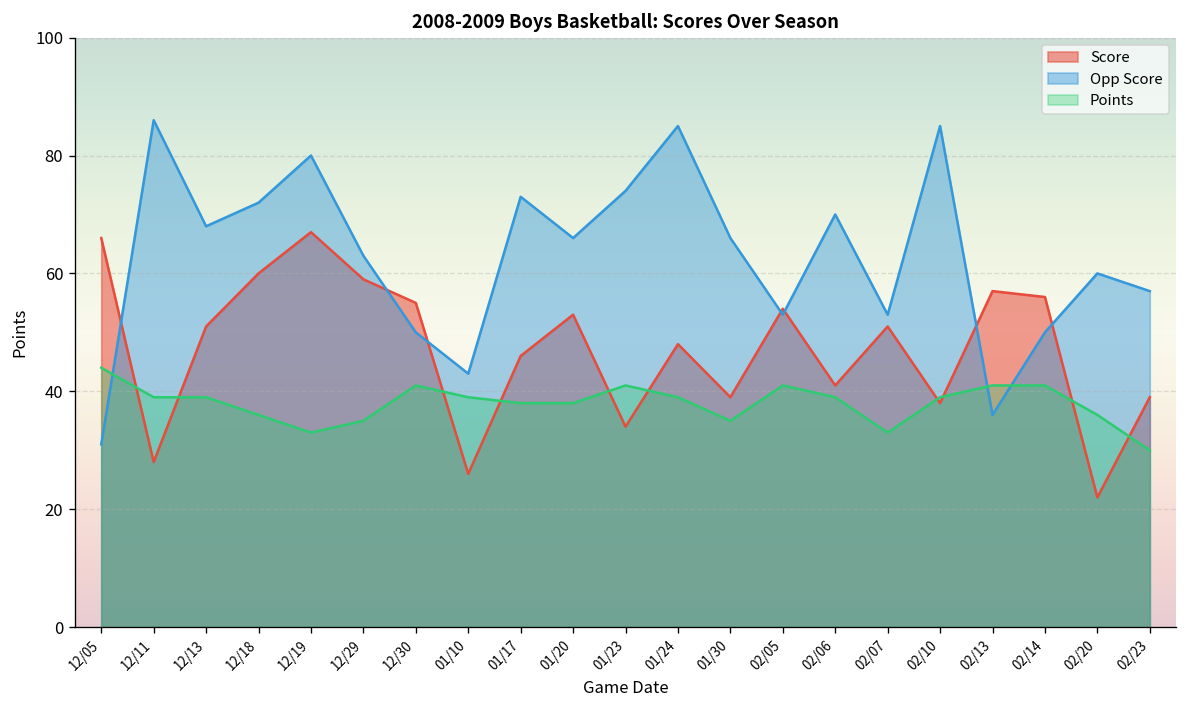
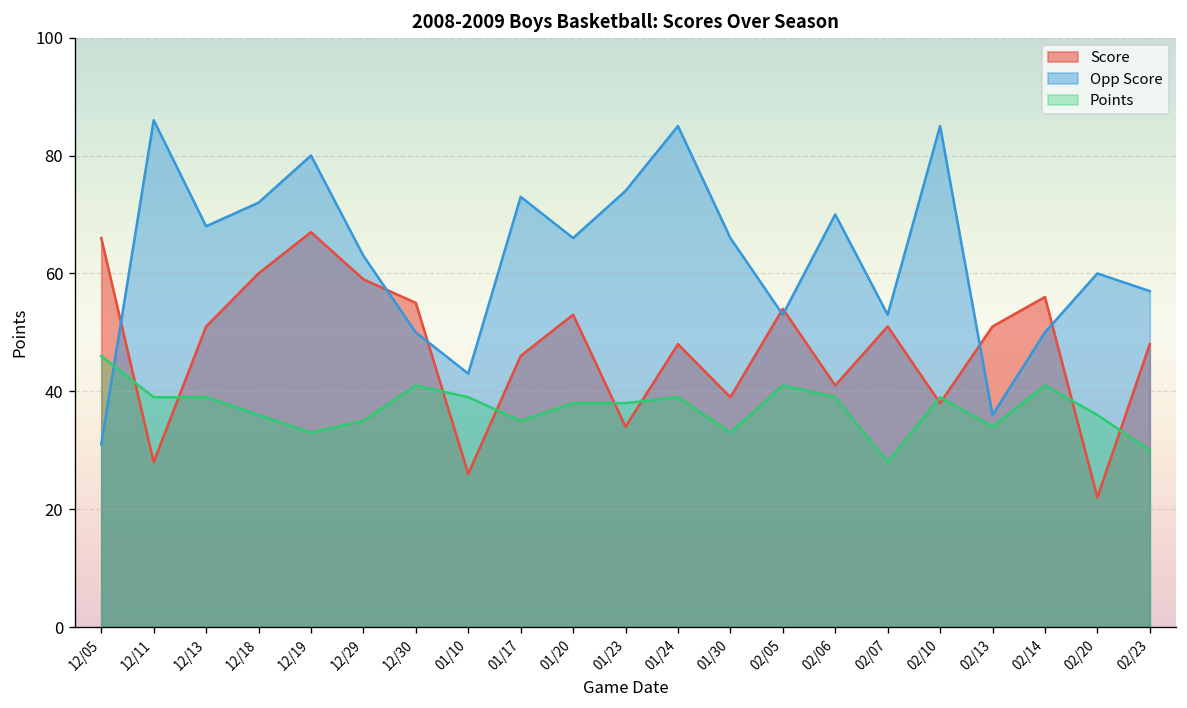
  {
    "Score": {
      "12/05": 66,
      "12/11": 28,
      "12/13": 51,
      "12/18": 60,
      "12/19": 67,
      "12/29": 59,
      "12/30": 55,
      "01/10": 26,
      "01/17": 46,
      "01/20": 53,
      "01/23": 34,
      "01/24": 48,
      "01/30": 39,
      "02/05": 54,
      "02/06": 41,
      "02/07": 51,
      "02/10": 38,
-     "02/13": 57,
+     "02/13": 51,
      "02/14": 56,
      "02/20": 22,
-     "02/23": 39
+     "02/23": 48
    },
    "Opp Score": {
      "12/05": 31,
      "12/11": 86,
      "12/13": 68,
      "12/18": 72,
      "12/19": 80,
      "12/29": 63,
      "12/30": 50,
      "01/10": 43,
      "01/17": 73,
      "01/20": 66,
      "01/23": 74,
      "01/24": 85,
      "01/30": 66,
      "02/05": 53,
      "02/06": 70,
      "02/07": 53,
      "02/10": 85,
      "02/13": 36,
      "02/14": 50,
      "02/20": 60,
      "02/23": 57
    },
    "Points": {
-     "12/05": 44,
+     "12/05": 46,
      "12/11": 39,
      "12/13": 39,
      "12/18": 36,
      "12/19": 33,
      "12/29": 35,
      "12/30": 41,
      "01/10": 39,
-     "01/17": 38,
+     "01/17": 35,
      "01/20": 38,
-     "01/23": 41,
+     "01/23": 38,
      "01/24": 39,
-     "01/30": 35,
+     "01/30": 33,
      "02/05": 41,
      "02/06": 39,
-     "02/07": 33,
+     "02/07": 28,
      "02/10": 39,
-     "02/13": 41,
+     "02/13": 34,
      "02/14": 41,
      "02/20": 36,
      "02/23": 30
    }
  }
